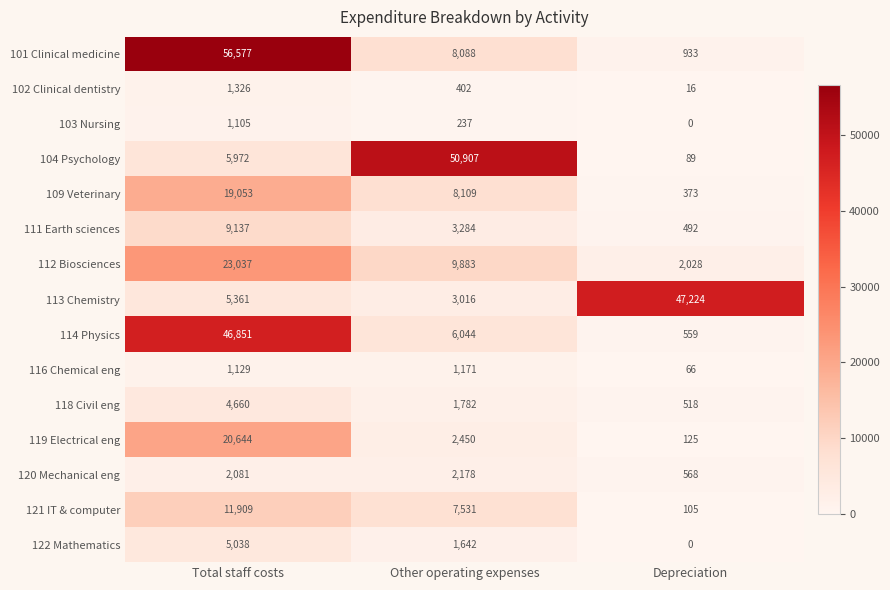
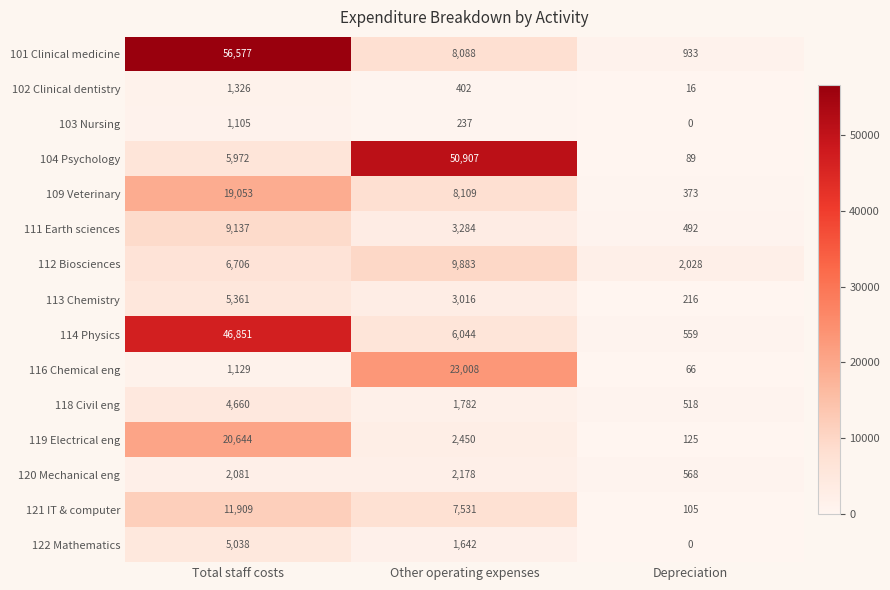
  {
    "101 Clinical medicine": {
      "Total staff costs": "56,577",
      "Other operating expenses": "8,088",
      "Depreciation": "933"
    },
    "102 Clinical dentistry": {
      "Total staff costs": "1,326",
      "Other operating expenses": "402",
      "Depreciation": "16"
    },
    "103 Nursing": {
      "Total staff costs": "1,105",
      "Other operating expenses": "237",
      "Depreciation": "0"
    },
    "104 Psychology": {
      "Total staff costs": "5,972",
      "Other operating expenses": "50,907",
      "Depreciation": "89"
    },
    "109 Veterinary": {
      "Total staff costs": "19,053",
      "Other operating expenses": "8,109",
      "Depreciation": "373"
    },
    "111 Earth sciences": {
      "Total staff costs": "9,137",
      "Other operating expenses": "3,284",
      "Depreciation": "492"
    },
    "112 Biosciences": {
-     "Total staff costs": "23,037",
+     "Total staff costs": "6,706",
      "Other operating expenses": "9,883",
      "Depreciation": "2,028"
    },
    "113 Chemistry": {
      "Total staff costs": "5,361",
      "Other operating expenses": "3,016",
-     "Depreciation": "47,224"
+     "Depreciation": "216"
    },
    "114 Physics": {
      "Total staff costs": "46,851",
      "Other operating expenses": "6,044",
      "Depreciation": "559"
    },
    "116 Chemical eng": {
      "Total staff costs": "1,129",
-     "Other operating expenses": "1,171",
+     "Other operating expenses": "23,008",
      "Depreciation": "66"
    },
    "118 Civil eng": {
      "Total staff costs": "4,660",
      "Other operating expenses": "1,782",
      "Depreciation": "518"
    },
    "119 Electrical eng": {
      "Total staff costs": "20,644",
      "Other operating expenses": "2,450",
      "Depreciation": "125"
    },
    "120 Mechanical eng": {
      "Total staff costs": "2,081",
      "Other operating expenses": "2,178",
      "Depreciation": "568"
    },
    "121 IT & computer": {
      "Total staff costs": "11,909",
      "Other operating expenses": "7,531",
      "Depreciation": "105"
    },
    "122 Mathematics": {
      "Total staff costs": "5,038",
      "Other operating expenses": "1,642",
      "Depreciation": "0"
    }
  }
